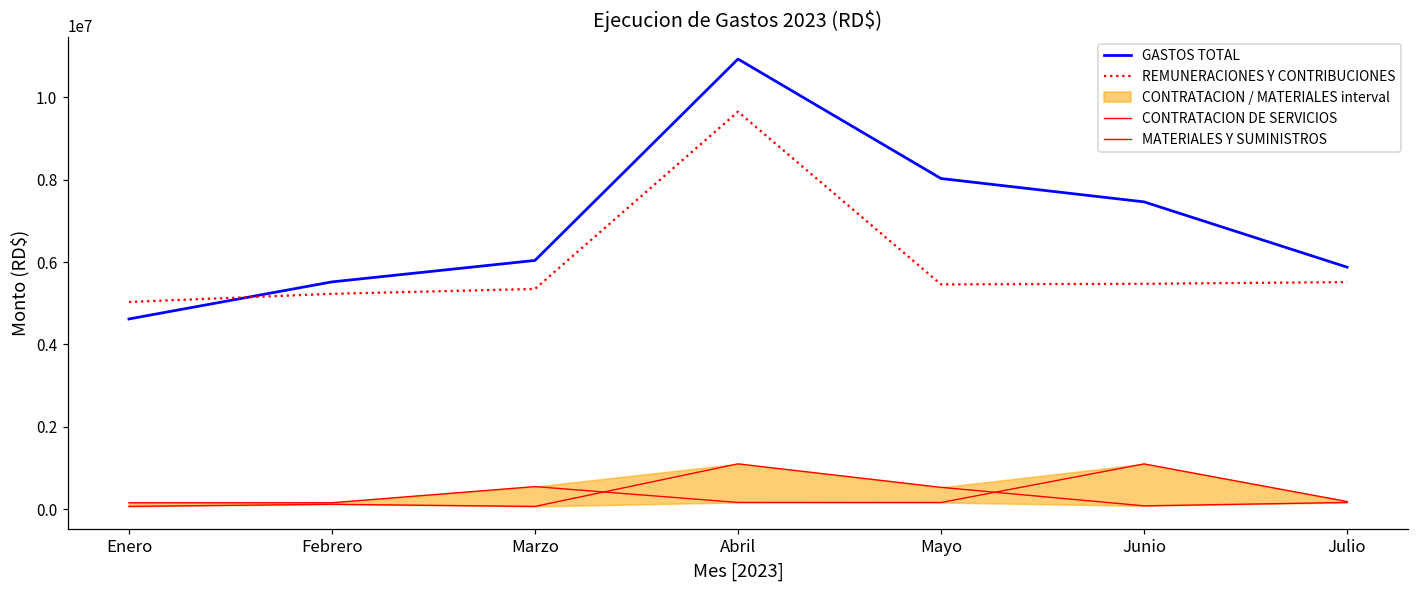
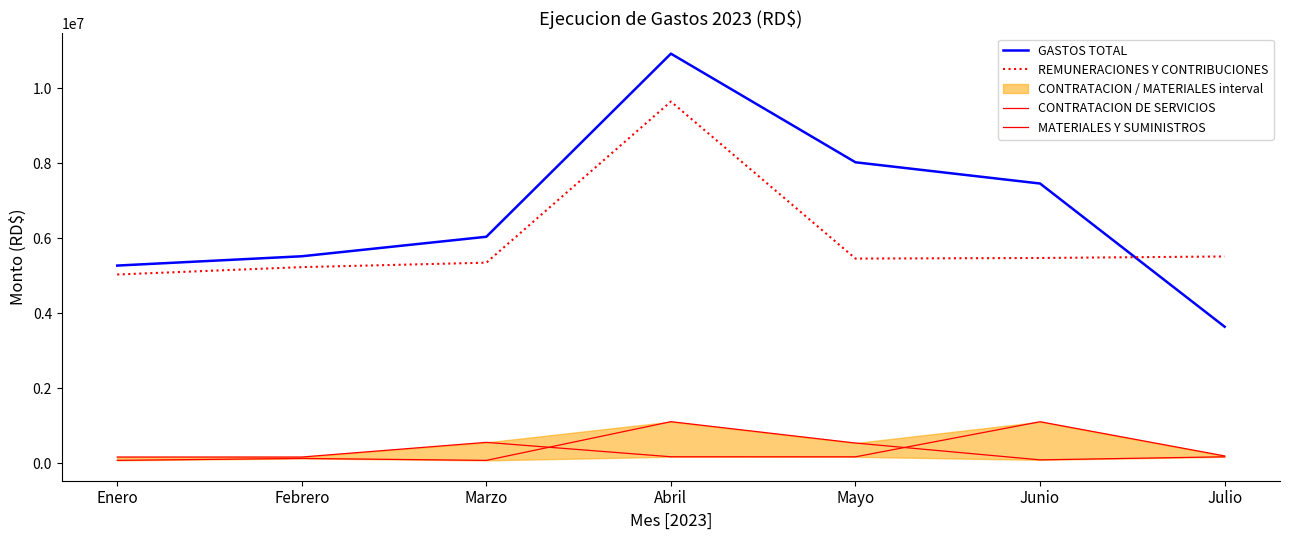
  {
    "GASTOS TOTAL": {
-     "Enero": 4600000,
+     "Enero": 5300000,
      "Febrero": 5500000,
      "Marzo": 6000000,
      "Abril": 10900000,
      "Mayo": 8000000,
      "Junio": 7500000,
-     "Julio": 5900000
+     "Julio": 3600000
    }
  }
